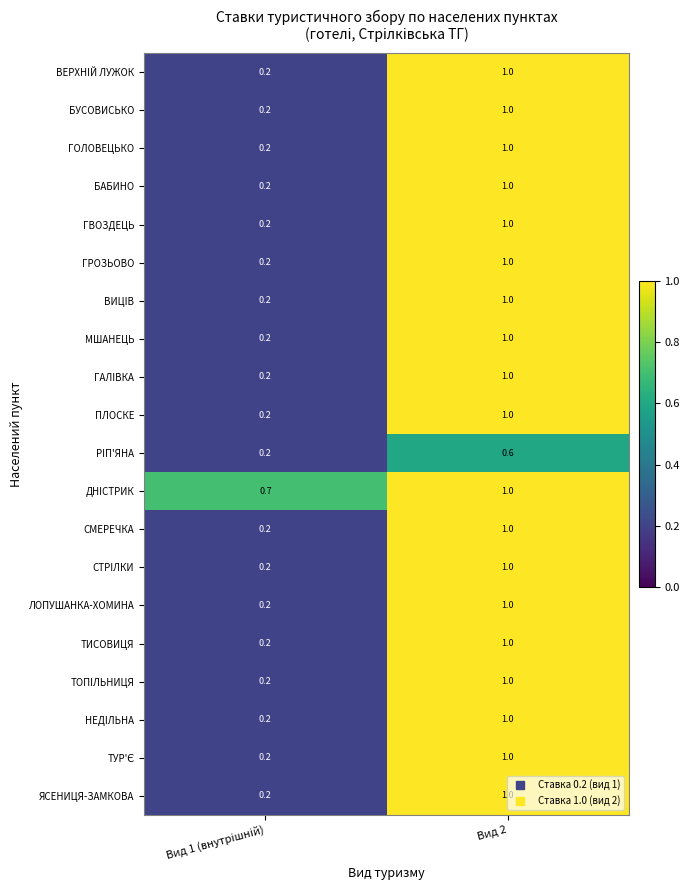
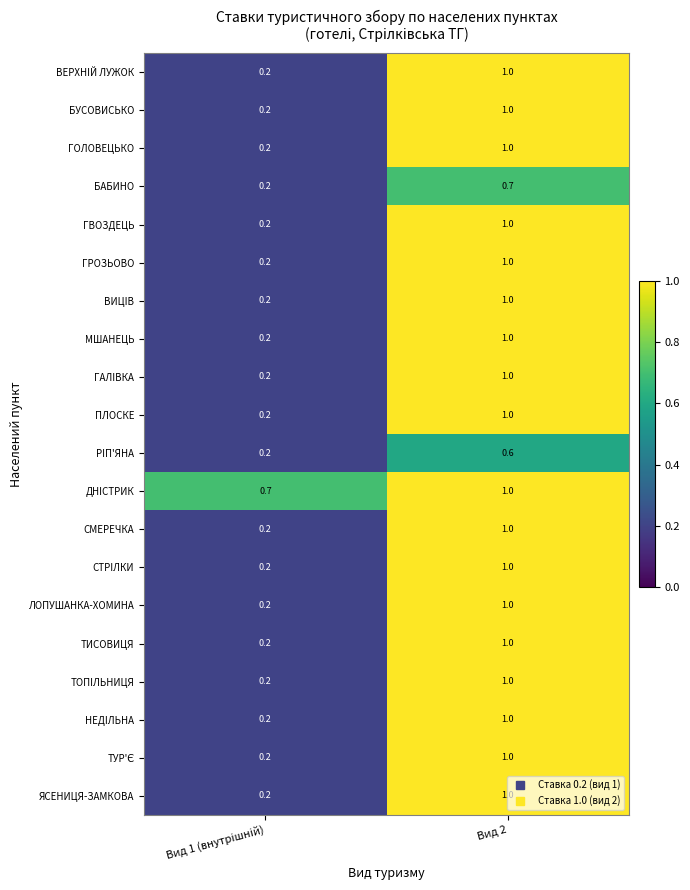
  {
    "ВЕРХНІЙ ЛУЖОК": {
      "Вид 1 (внутрішній)": 0.2,
      "Вид 2": 1.0
    },
    "БУСОВИСЬКО": {
      "Вид 1 (внутрішній)": 0.2,
      "Вид 2": 1.0
    },
    "ГОЛОВЕЦЬКО": {
      "Вид 1 (внутрішній)": 0.2,
      "Вид 2": 1.0
    },
    "БАБИНО": {
      "Вид 1 (внутрішній)": 0.2,
-     "Вид 2": 1.0
+     "Вид 2": 0.7
    },
    "ГВОЗДЕЦЬ": {
      "Вид 1 (внутрішній)": 0.2,
      "Вид 2": 1.0
    },
    "ГРОЗЬОВО": {
      "Вид 1 (внутрішній)": 0.2,
      "Вид 2": 1.0
    },
    "ВИЦІВ": {
      "Вид 1 (внутрішній)": 0.2,
      "Вид 2": 1.0
    },
    "МШАНЕЦЬ": {
      "Вид 1 (внутрішній)": 0.2,
      "Вид 2": 1.0
    },
    "ГАЛІВКА": {
      "Вид 1 (внутрішній)": 0.2,
      "Вид 2": 1.0
    },
    "ПЛОСКЕ": {
      "Вид 1 (внутрішній)": 0.2,
      "Вид 2": 1.0
    },
    "РІП'ЯНА": {
      "Вид 1 (внутрішній)": 0.2,
      "Вид 2": 0.6
    },
    "ДНІСТРИК": {
      "Вид 1 (внутрішній)": 0.7,
      "Вид 2": 1.0
    },
    "СМЕРЕЧКА": {
      "Вид 1 (внутрішній)": 0.2,
      "Вид 2": 1.0
    },
    "СТРІЛКИ": {
      "Вид 1 (внутрішній)": 0.2,
      "Вид 2": 1.0
    },
    "ЛОПУШАНКА-ХОМИНА": {
      "Вид 1 (внутрішній)": 0.2,
      "Вид 2": 1.0
    },
    "ТИСОВИЦЯ": {
      "Вид 1 (внутрішній)": 0.2,
      "Вид 2": 1.0
    },
    "ТОПІЛЬНИЦЯ": {
      "Вид 1 (внутрішній)": 0.2,
      "Вид 2": 1.0
    },
    "НЕДІЛЬНА": {
      "Вид 1 (внутрішній)": 0.2,
      "Вид 2": 1.0
    },
    "ТУР'Є": {
      "Вид 1 (внутрішній)": 0.2,
      "Вид 2": 1.0
    },
    "ЯСЕНИЦЯ-ЗАМКОВА": {
      "Вид 1 (внутрішній)": 0.2
    }
  }
